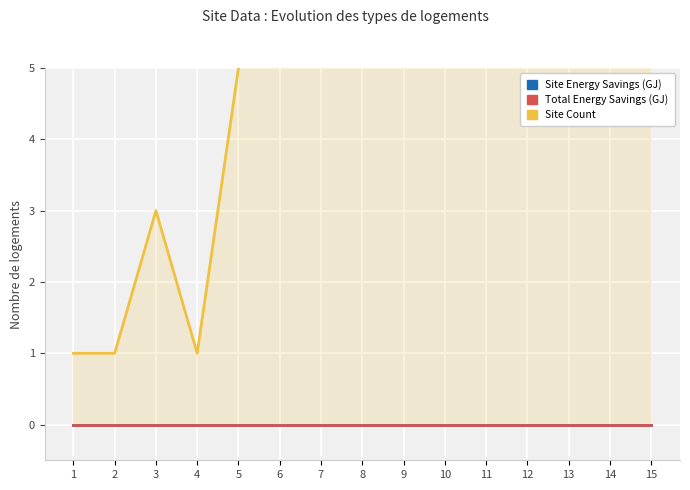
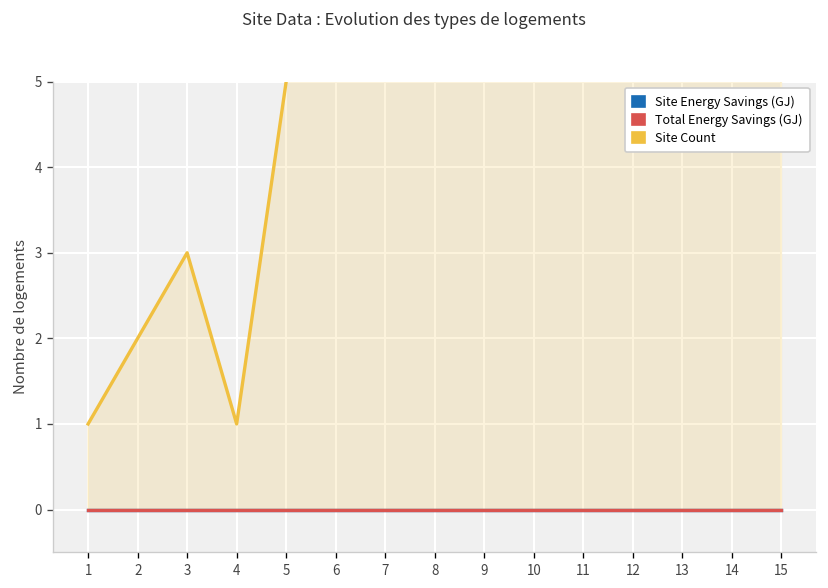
  {
    "Total Energy Savings (GJ)": {
      "1": 0,
      "2": 0,
      "3": 0,
      "4": 0,
      "5": 0,
      "6": 0,
      "7": 0,
      "8": 0,
      "9": 0,
      "10": 0,
      "11": 0,
      "12": 0,
      "13": 0,
      "14": 0,
      "15": 0
    },
    "Site Count": {
      "1": 1,
-     "2": 1,
+     "2": 2,
      "3": 3,
      "4": 1,
      "5": 5
    }
  }
